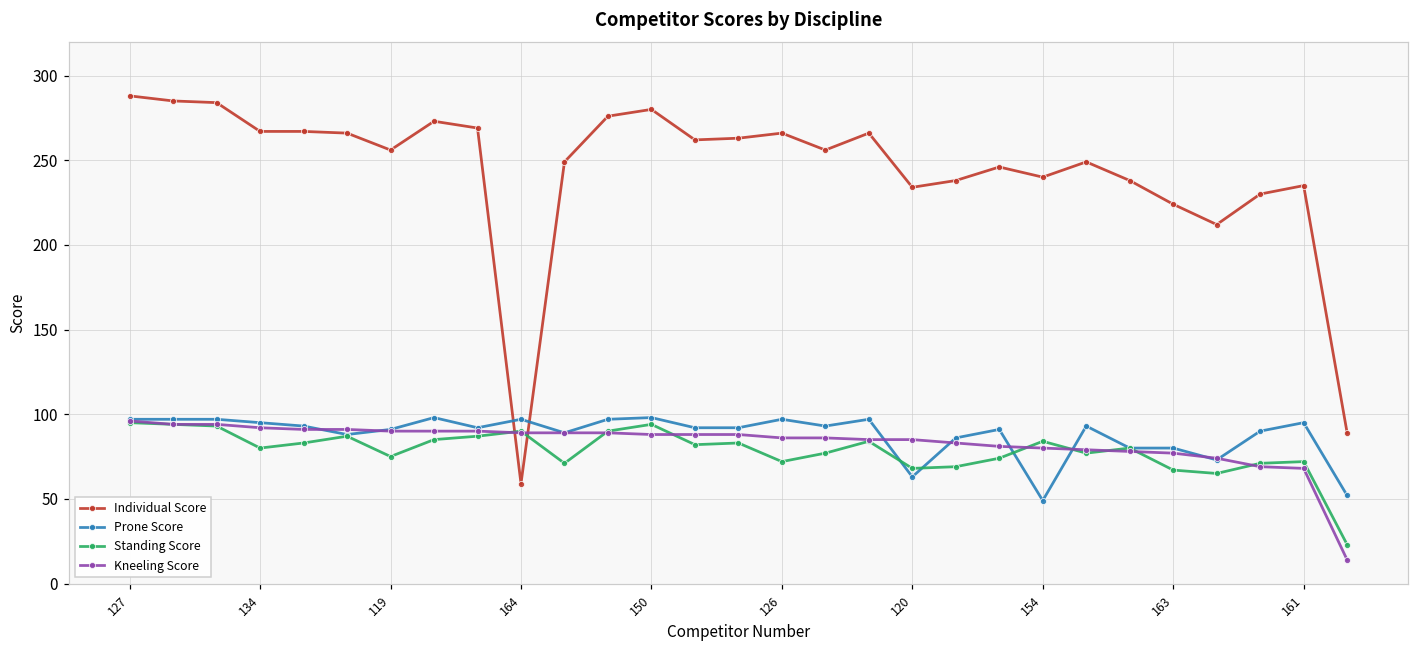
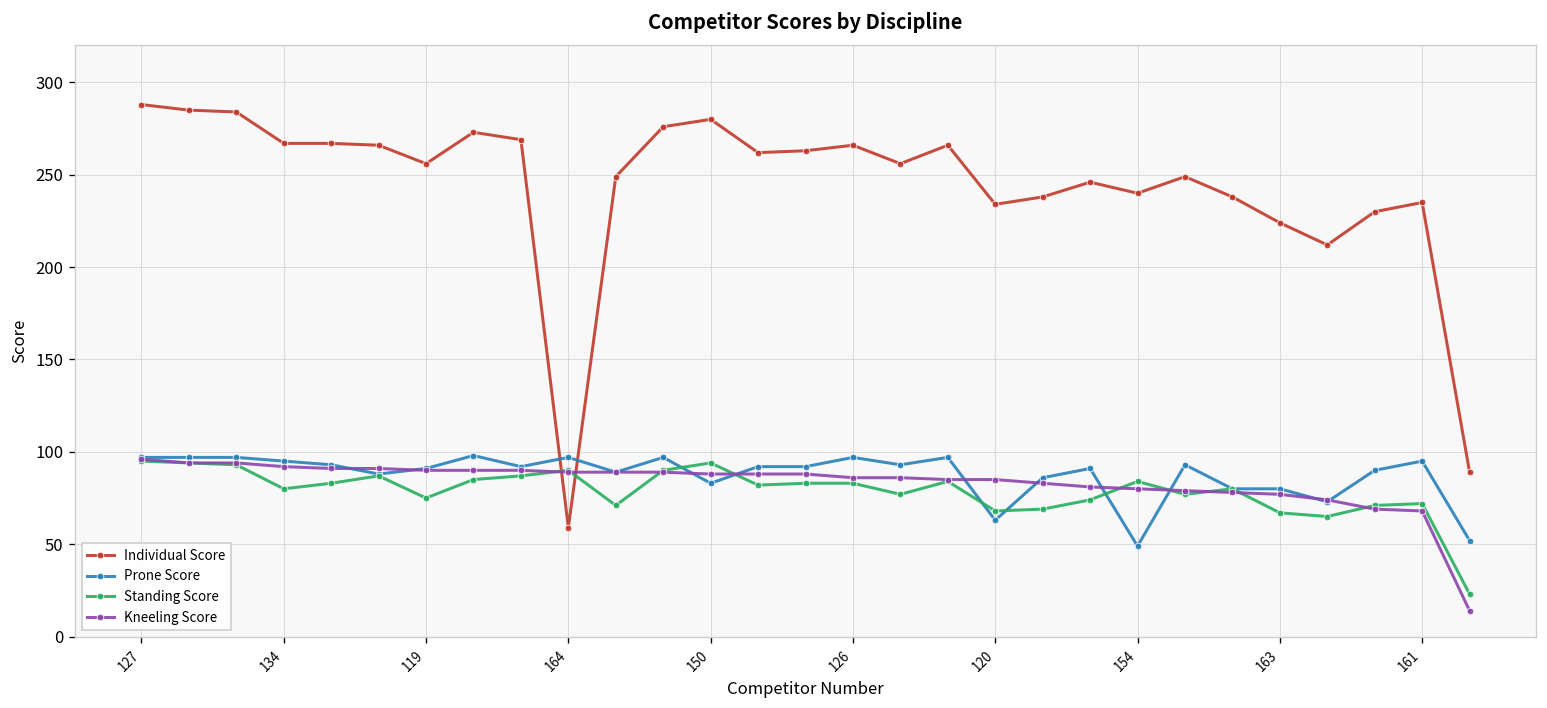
  {
    "Individual Score": {
      "127": 288,
      "134": 267,
      "119": 256,
      "164": 59,
      "150": 280,
      "126": 266,
      "120": 234,
      "154": 240,
      "163": 224,
      "161": 235
    },
    "Prone Score": {
      "134": 95,
      "164": 97,
-     "150": 98,
+     "150": 83,
      "126": 97,
      "120": 63,
      "154": 49,
      "163": 80,
      "161": 95
    },
    "Standing Score": {
      "134": 80,
      "119": 75,
      "150": 94,
-     "126": 72,
+     "126": 83,
      "120": 68,
      "154": 84,
      "163": 67,
      "161": 72
    },
    "Kneeling Score": {
      "134": 92,
      "150": 88,
      "126": 86,
      "120": 85,
      "154": 80,
      "163": 77,
      "161": 68
    }
  }
